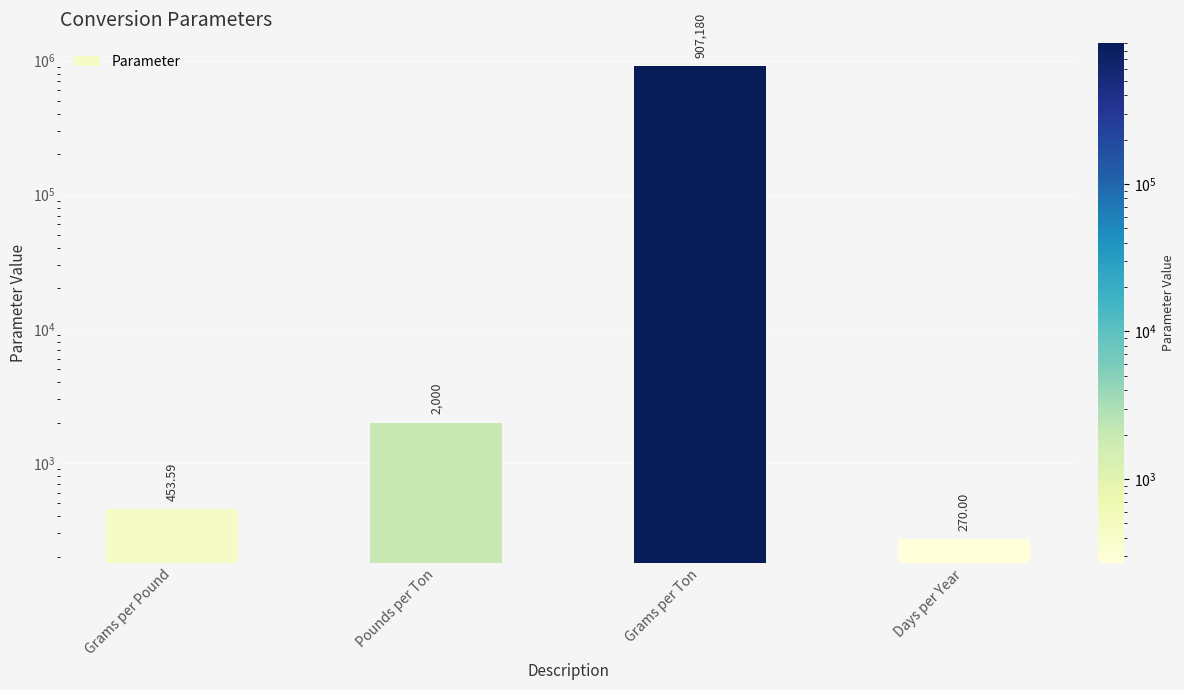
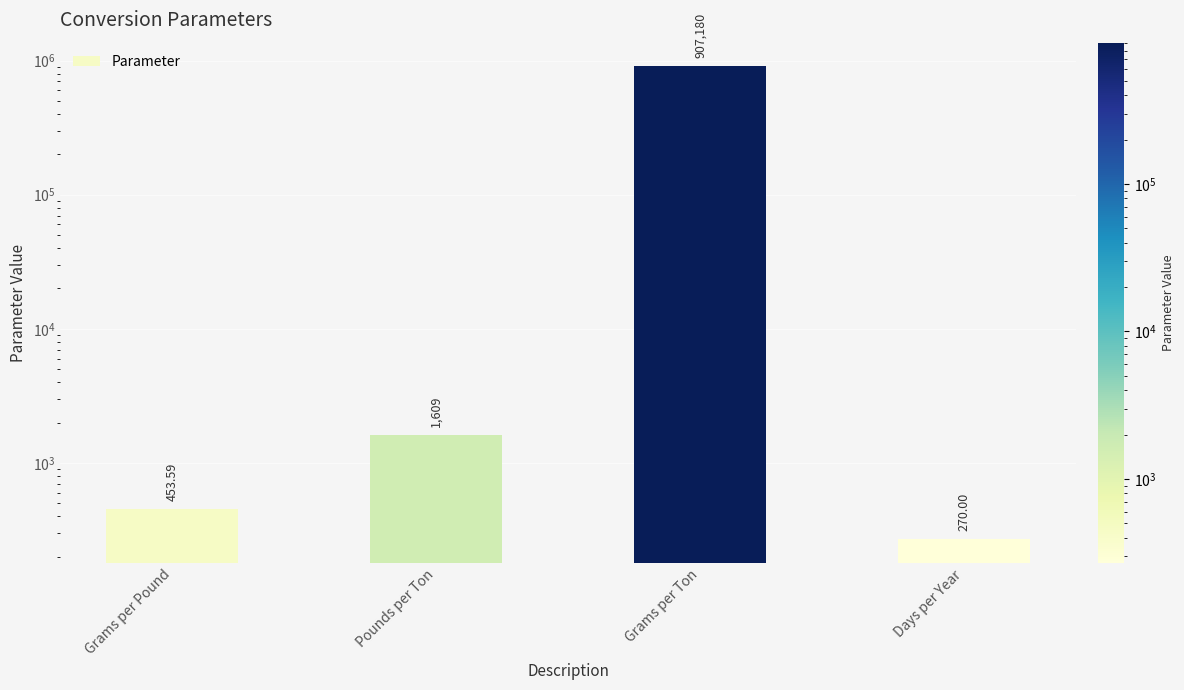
  {
    "Grams per Pound": "453.59",
-   "Pounds per Ton": "2,000",
+   "Pounds per Ton": "1,609",
    "Grams per Ton": "907,180",
    "Days per Year": "270.00"
  }
